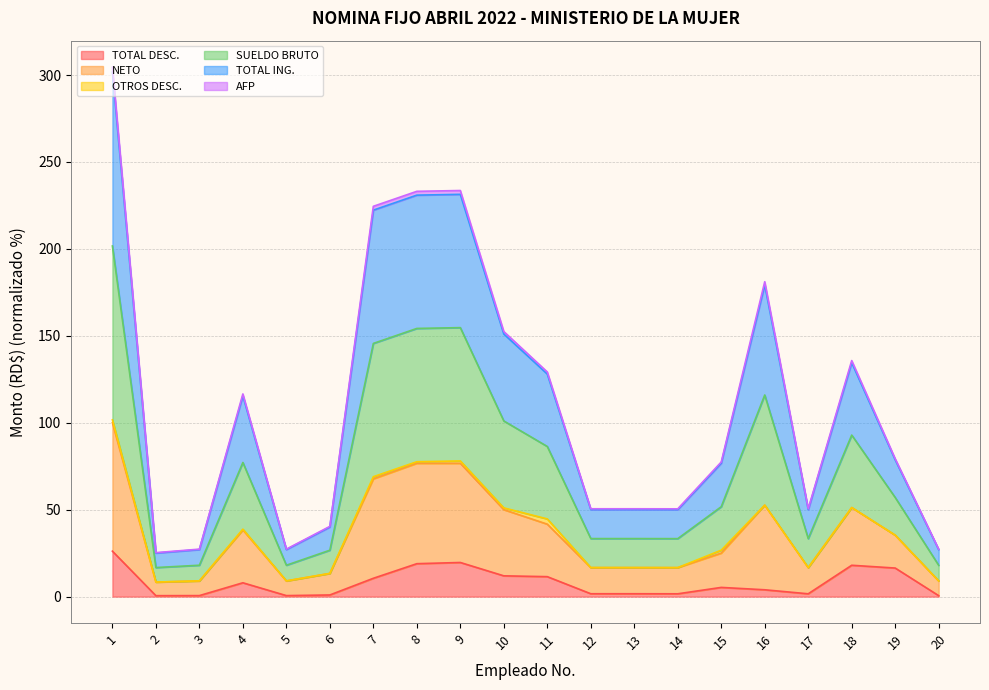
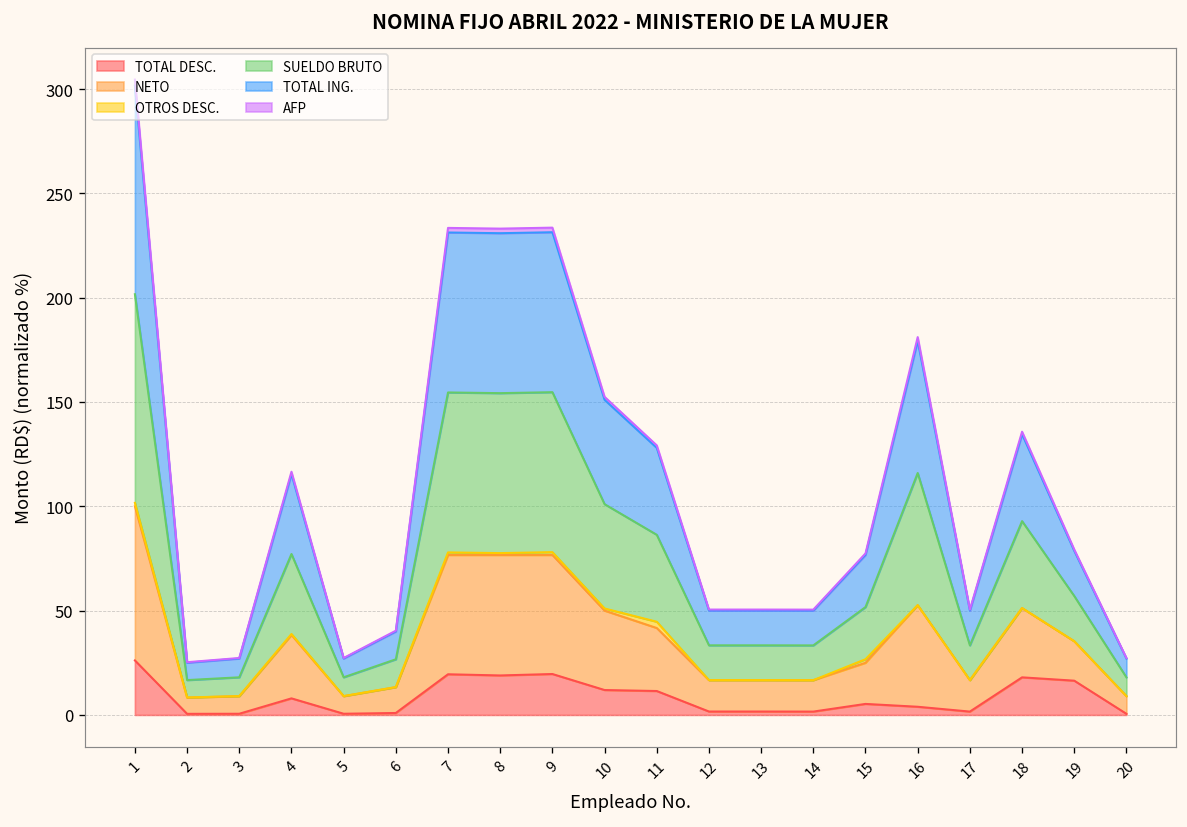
  {
    "TOTAL DESC.": {
      "1": 26,
      "2": 1,
      "3": 1,
      "4": 8,
      "5": 1,
      "6": 1,
-     "7": 11,
+     "7": 19,
      "8": 19,
      "9": 20,
      "10": 12,
      "11": 11,
      "12": 2,
      "13": 2,
      "14": 2,
      "15": 5,
      "16": 4,
      "17": 2,
      "18": 18,
      "19": 16,
      "20": 1
    },
    "SUELDO BRUTO": {
      "1": 100,
      "2": 8,
      "3": 9,
      "4": 38,
      "5": 9,
      "6": 13,
      "7": 77,
      "8": 77,
      "9": 77,
      "10": 50,
      "11": 42,
      "12": 17,
      "13": 17,
      "14": 17,
      "15": 25,
      "16": 63,
      "17": 17,
      "18": 42,
      "19": 22,
      "20": 9
    },
    "TOTAL ING.": {
      "7": 77,
      "8": 77,
      "9": 77,
      "16": 63
    },
    "AFP": {
      "7": 2,
      "8": 2,
      "9": 2,
      "16": 2
    }
  }
